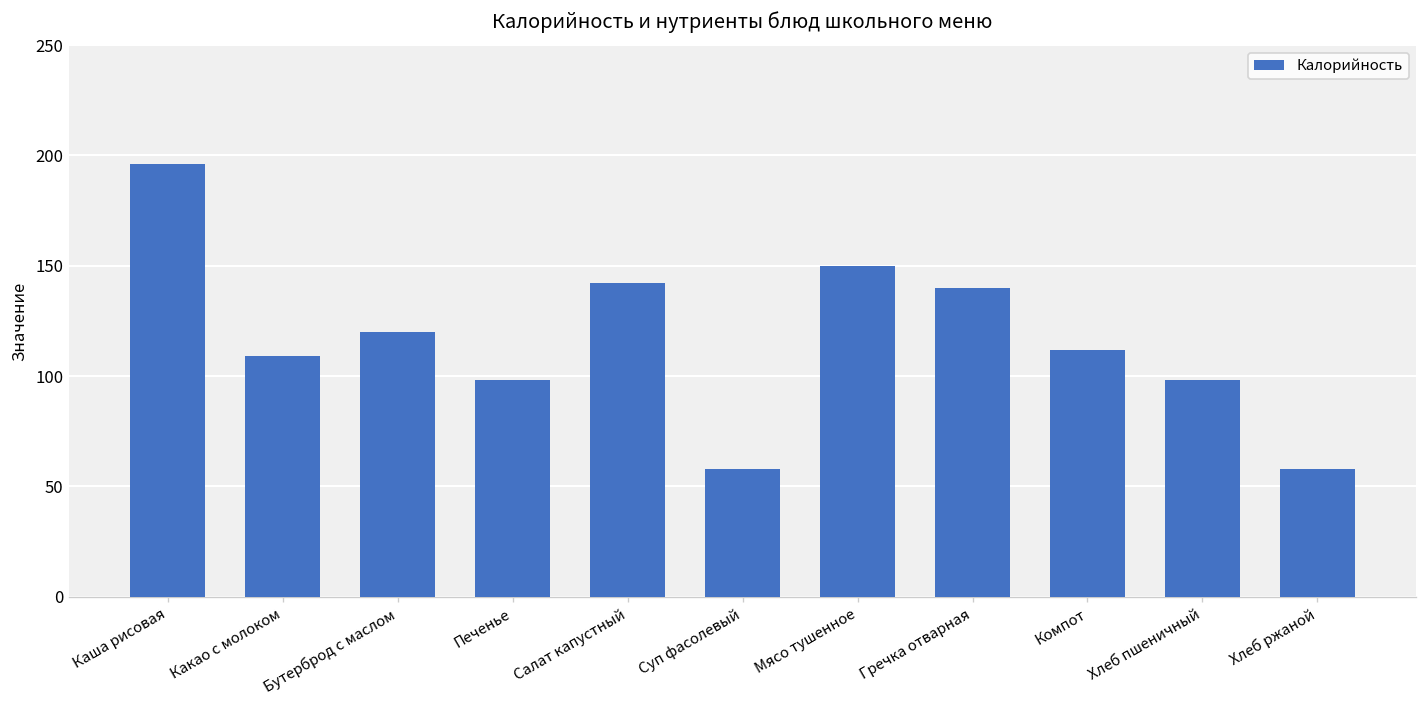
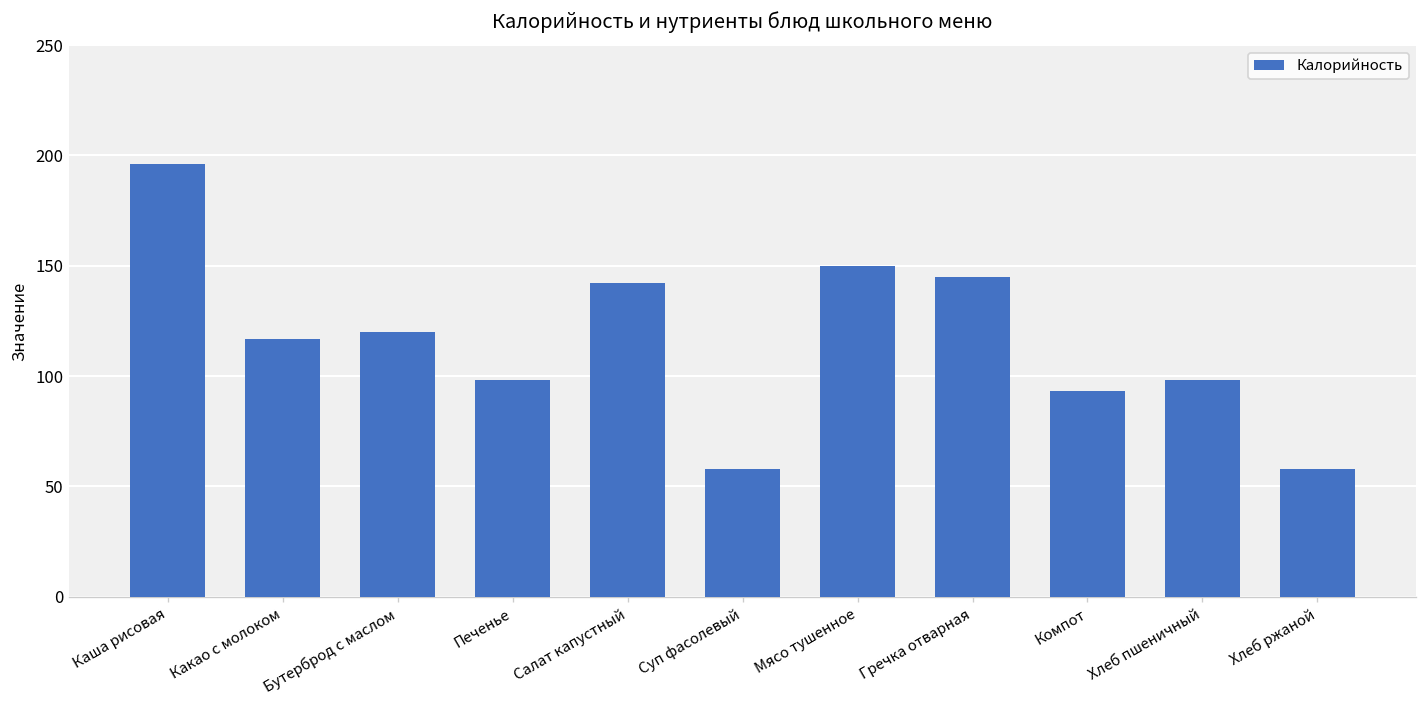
  {
    "Каша рисовая": 196,
-   "Какао с молоком": 109,
+   "Какао с молоком": 117,
    "Бутерброд с маслом": 120,
    "Печенье": 98,
    "Салат капустный": 142,
    "Суп фасолевый": 58,
    "Мясо тушенное": 150,
-   "Гречка отварная": 140,
-   "Компот": 112,
+   "Гречка отварная": 145,
+   "Компот": 93,
    "Хлеб пшеничный": 98,
    "Хлеб ржаной": 58
  }
